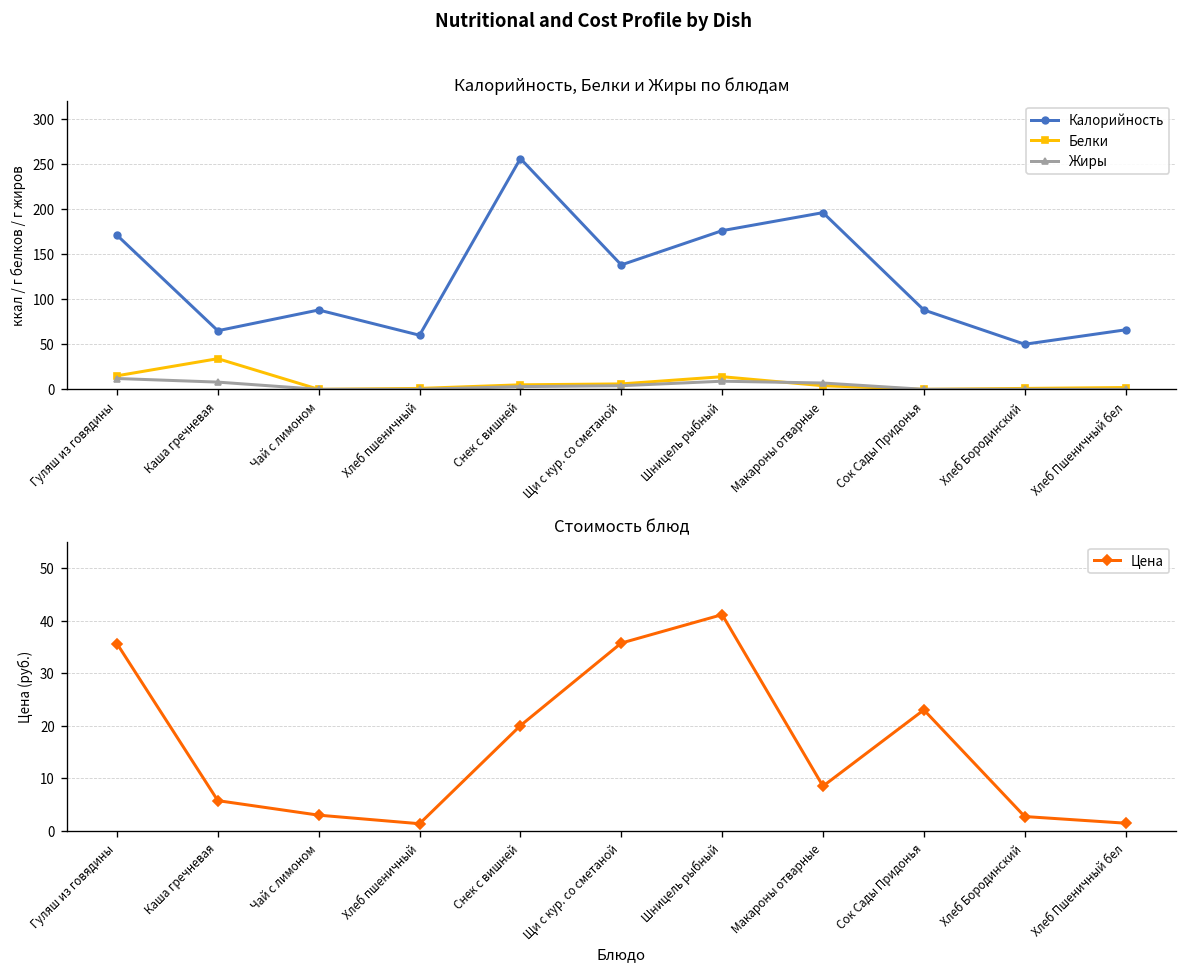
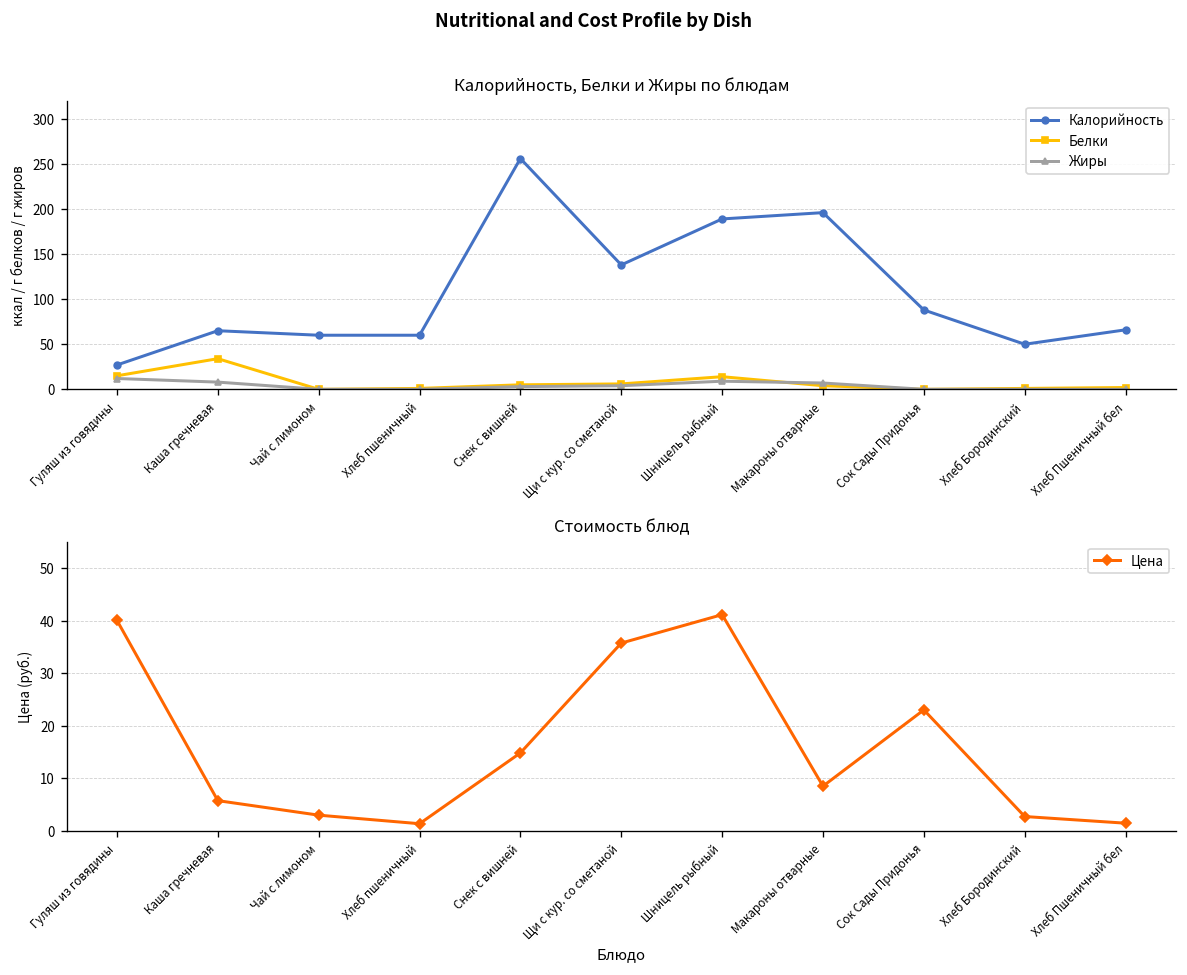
  {
    "Калорийность, Белки и Жиры по блюдам": {
      "Калорийность": {
-       "Гуляш из говядины": 170,
+       "Гуляш из говядины": 30,
        "Каша гречневая": 70,
-       "Чай с лимоном": 90,
+       "Чай с лимоном": 60,
        "Хлеб пшеничный": 60,
        "Снек с вишней": 260,
        "Щи с кур. со сметаной": 140,
-       "Шницель рыбный": 180,
+       "Шницель рыбный": 190,
        "Макароны отварные": 200,
        "Сок Сады Придонья": 90,
        "Хлеб Бородинский": 50,
        "Хлеб Пшеничный бел": 70
      },
      "Белки": {
        "Каша гречневая": 30,
        "Шницель рыбный": 10
      },
      "Жиры": {
        "Каша гречневая": 10,
        "Шницель рыбный": 10
      }
    },
    "Стоимость блюд": {
-     "Гуляш из говядины": 36,
+     "Гуляш из говядины": 40,
      "Каша гречневая": 6,
      "Чай с лимоном": 3,
      "Хлеб пшеничный": 1,
-     "Снек с вишней": 20,
+     "Снек с вишней": 15,
      "Щи с кур. со сметаной": 36,
      "Шницель рыбный": 41,
      "Макароны отварные": 8,
      "Сок Сады Придонья": 23,
      "Хлеб Бородинский": 3,
      "Хлеб Пшеничный бел": 1
    }
  }
